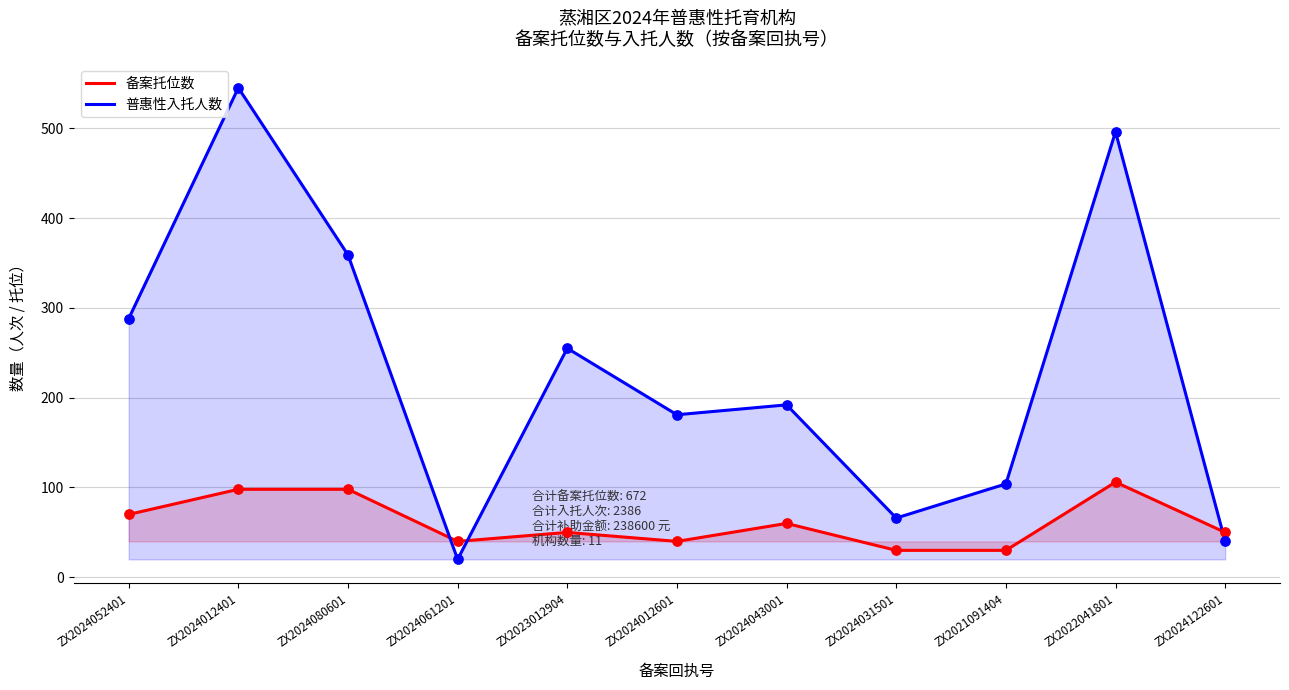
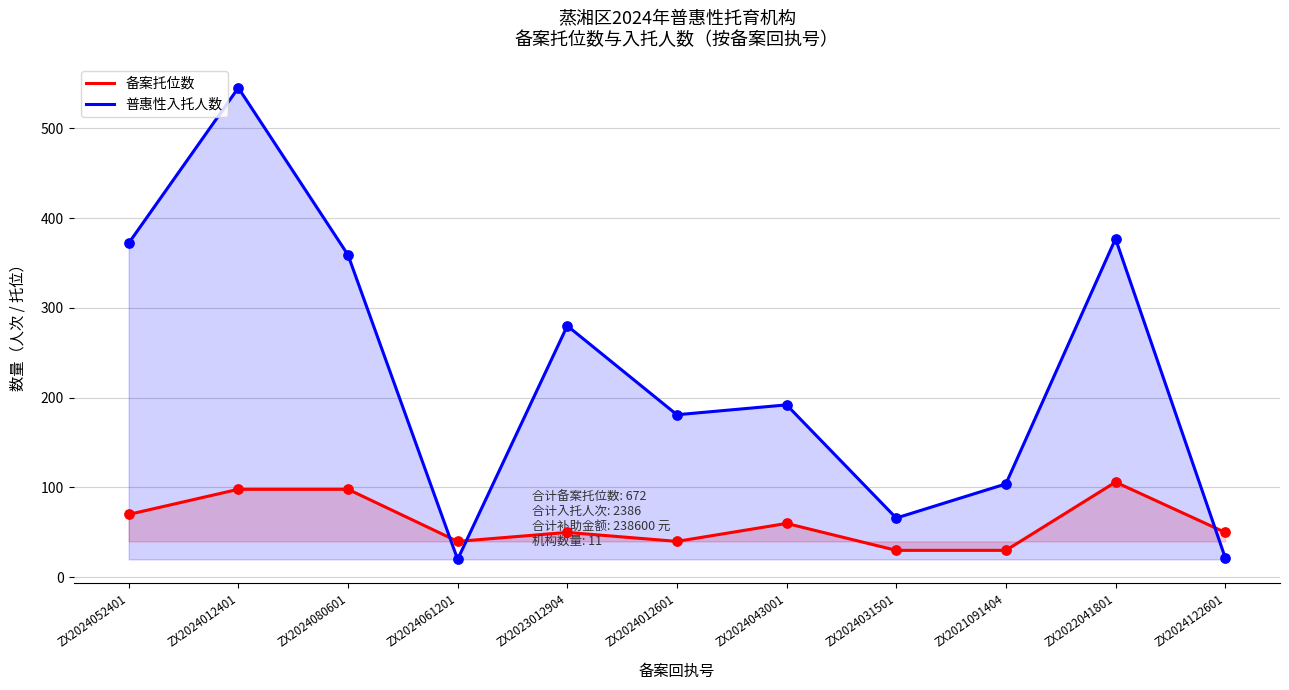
  {
    "普惠性入托人数": {
-     "ZX2024052401": 290,
+     "ZX2024052401": 370,
      "ZX2024012401": 550,
      "ZX2024080601": 360,
      "ZX2024061201": 20,
-     "ZX2023012904": 260,
+     "ZX2023012904": 280,
      "ZX2024012601": 180,
      "ZX2024043001": 190,
      "ZX2024031501": 70,
      "ZX2021091404": 100,
-     "ZX2022041801": 500,
-     "ZX2024122601": 40
+     "ZX2022041801": 380,
+     "ZX2024122601": 20
    }
  }
